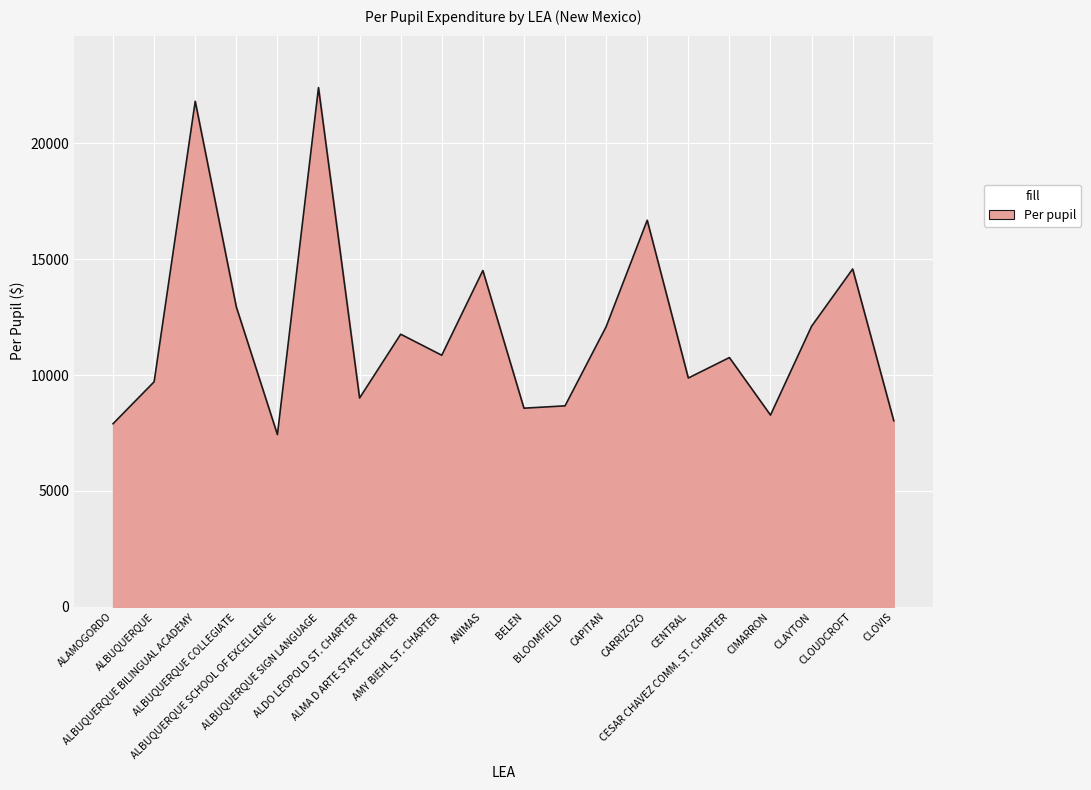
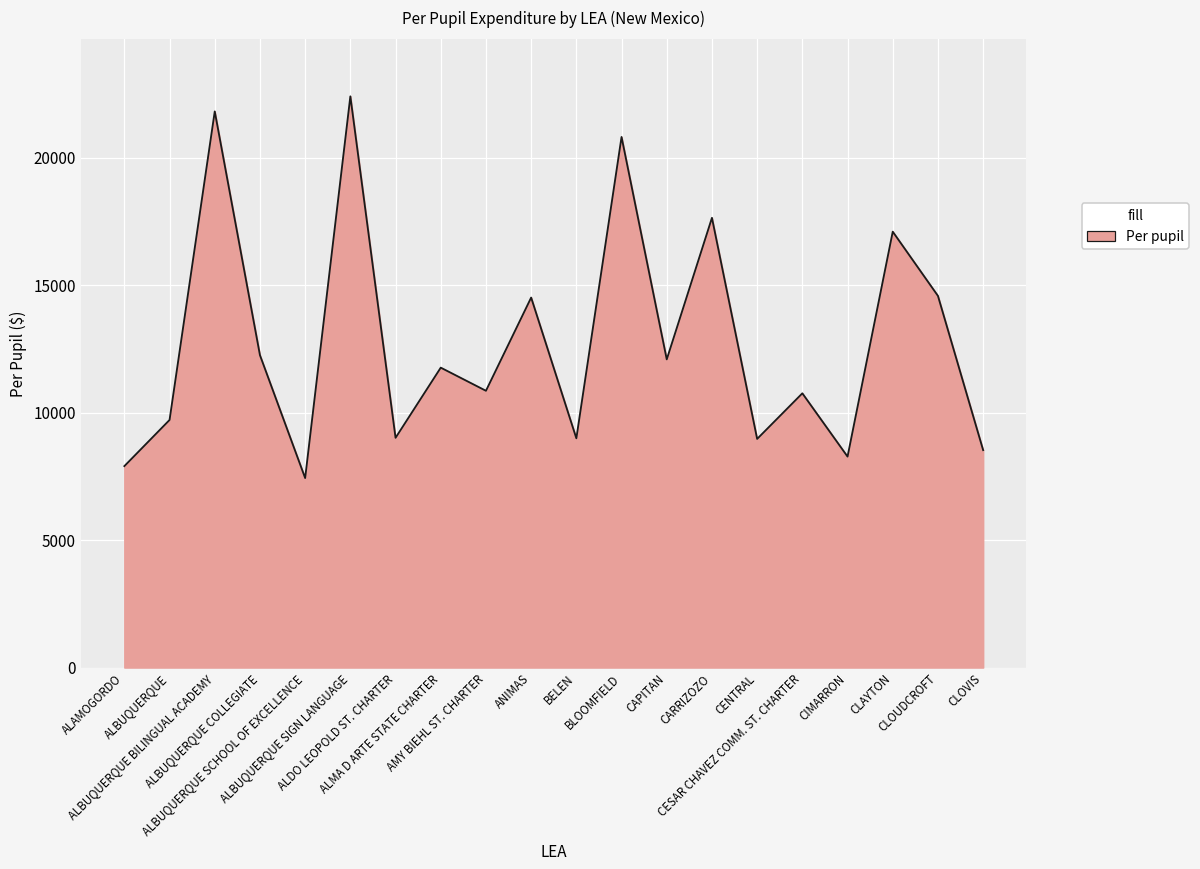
  {
    "ALAMOGORDO": 7900,
    "ALBUQUERQUE": 9700,
    "ALBUQUERQUE BILINGUAL ACADEMY": 21800,
-   "ALBUQUERQUE COLLEGIATE": 12900,
+   "ALBUQUERQUE COLLEGIATE": 12300,
    "ALBUQUERQUE SCHOOL OF EXCELLENCE": 7400,
    "ALBUQUERQUE SIGN LANGUAGE": 22400,
    "ALDO LEOPOLD ST. CHARTER": 9000,
    "ALMA D ARTE STATE CHARTER": 11800,
    "AMY BIEHL ST. CHARTER": 10900,
    "ANIMAS": 14500,
-   "BELEN": 8600,
-   "BLOOMFIELD": 8700,
+   "BELEN": 9000,
+   "BLOOMFIELD": 20800,
    "CAPITAN": 12100,
-   "CARRIZOZO": 16700,
-   "CENTRAL": 9900,
+   "CARRIZOZO": 17600,
+   "CENTRAL": 9000,
    "CESAR CHAVEZ COMM. ST. CHARTER": 10800,
    "CIMARRON": 8300,
-   "CLAYTON": 12100,
+   "CLAYTON": 17100,
    "CLOUDCROFT": 14600,
-   "CLOVIS": 8000
+   "CLOVIS": 8500
  }
